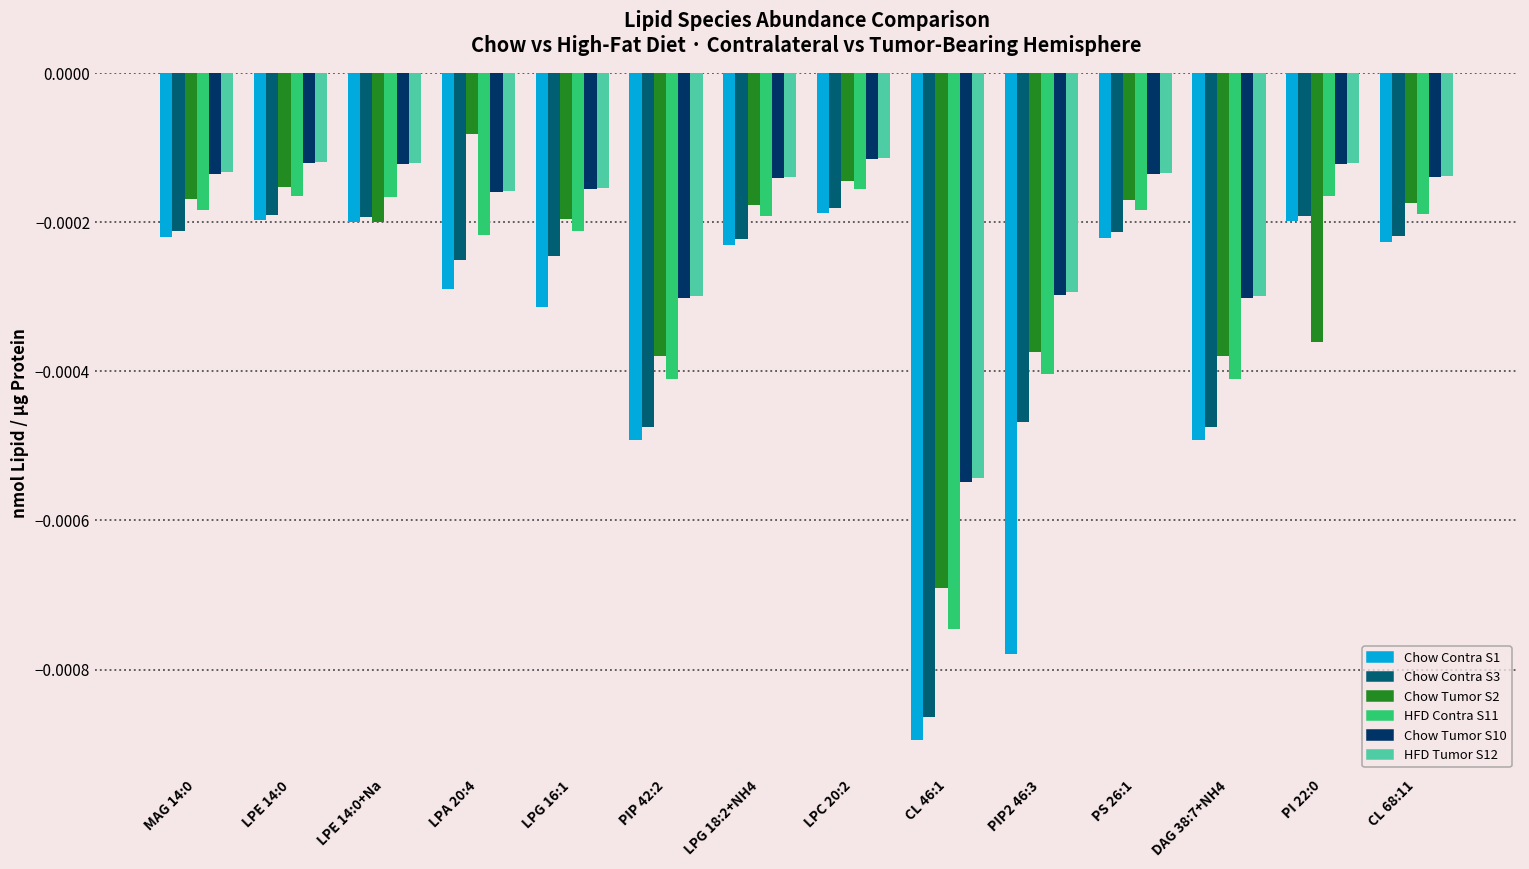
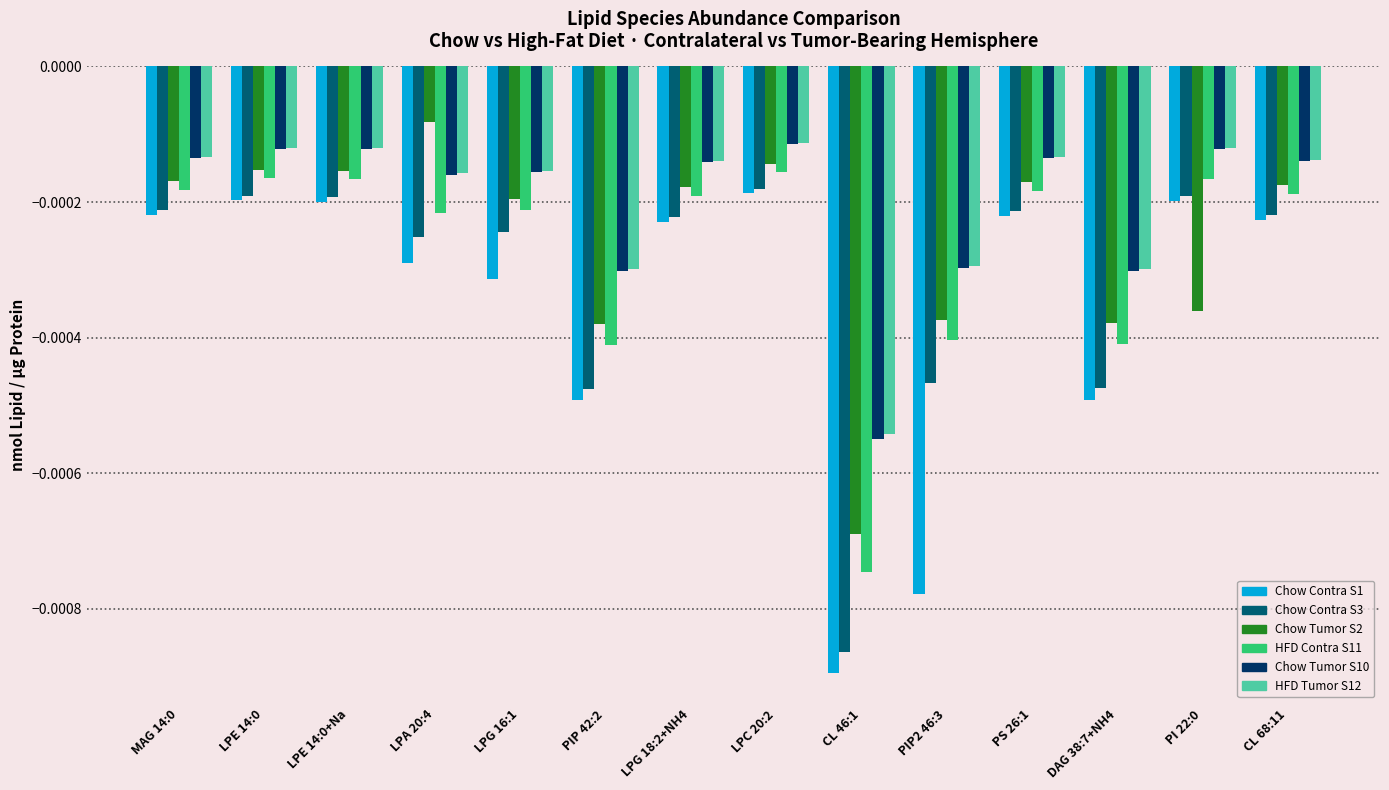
  {
    "Chow Contra S1": {
      "MAG 14:0": -0.00022,
      "LPE 14:0": -0.00020,
      "LPE 14:0+Na": -0.00020,
      "LPA 20:4": -0.00029,
      "LPG 16:1": -0.00031,
      "PIP 42:2": -0.00049,
      "LPG 18:2+NH4": -0.00023,
      "LPC 20:2": -0.00019,
      "CL 46:1": -0.00089,
      "PIP2 46:3": -0.00078,
      "PS 26:1": -0.00022,
      "DAG 38:7+NH4": -0.00049,
      "PI 22:0": -0.00020,
      "CL 68:11": -0.00023
    },
    "Chow Tumor S2": {
      "MAG 14:0": -0.00017,
      "LPE 14:0": -0.00015,
-     "LPE 14:0+Na": -0.00020,
+     "LPE 14:0+Na": -0.00015,
      "LPA 20:4": -0.00008,
      "LPG 16:1": -0.00020,
      "PIP 42:2": -0.00038,
      "LPG 18:2+NH4": -0.00018,
      "LPC 20:2": -0.00014,
      "CL 46:1": -0.00069,
      "PIP2 46:3": -0.00037,
      "PS 26:1": -0.00017,
      "DAG 38:7+NH4": -0.00038,
      "PI 22:0": -0.00036,
      "CL 68:11": -0.00017
    }
  }
